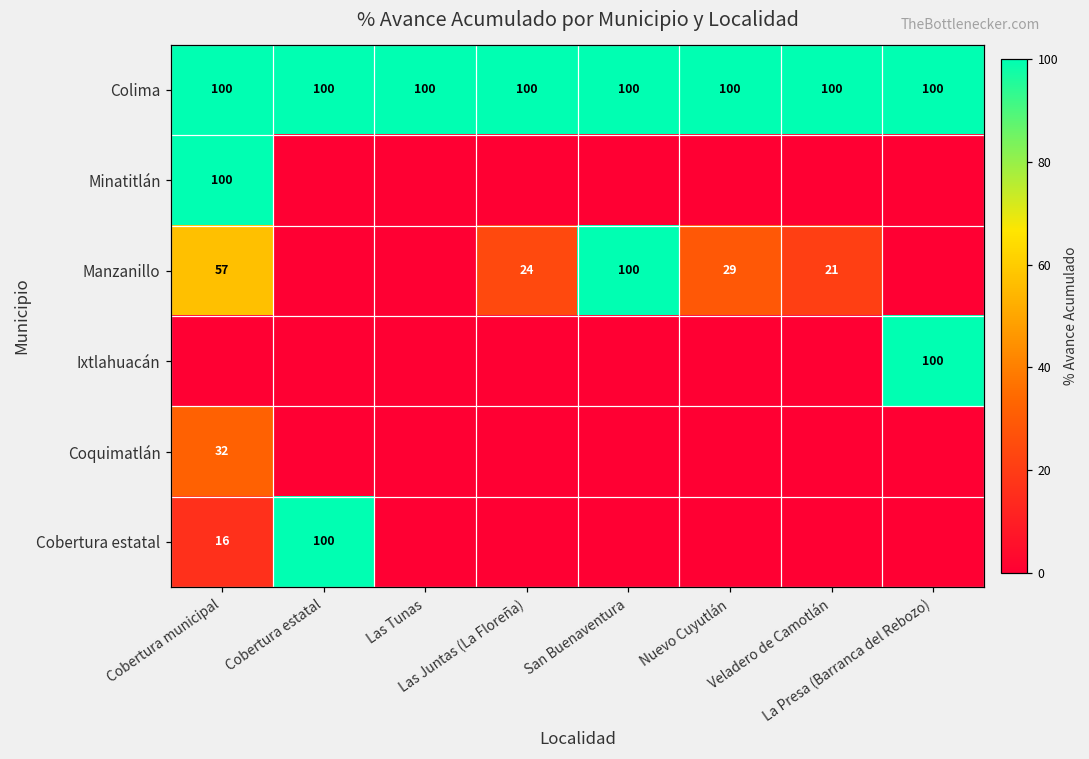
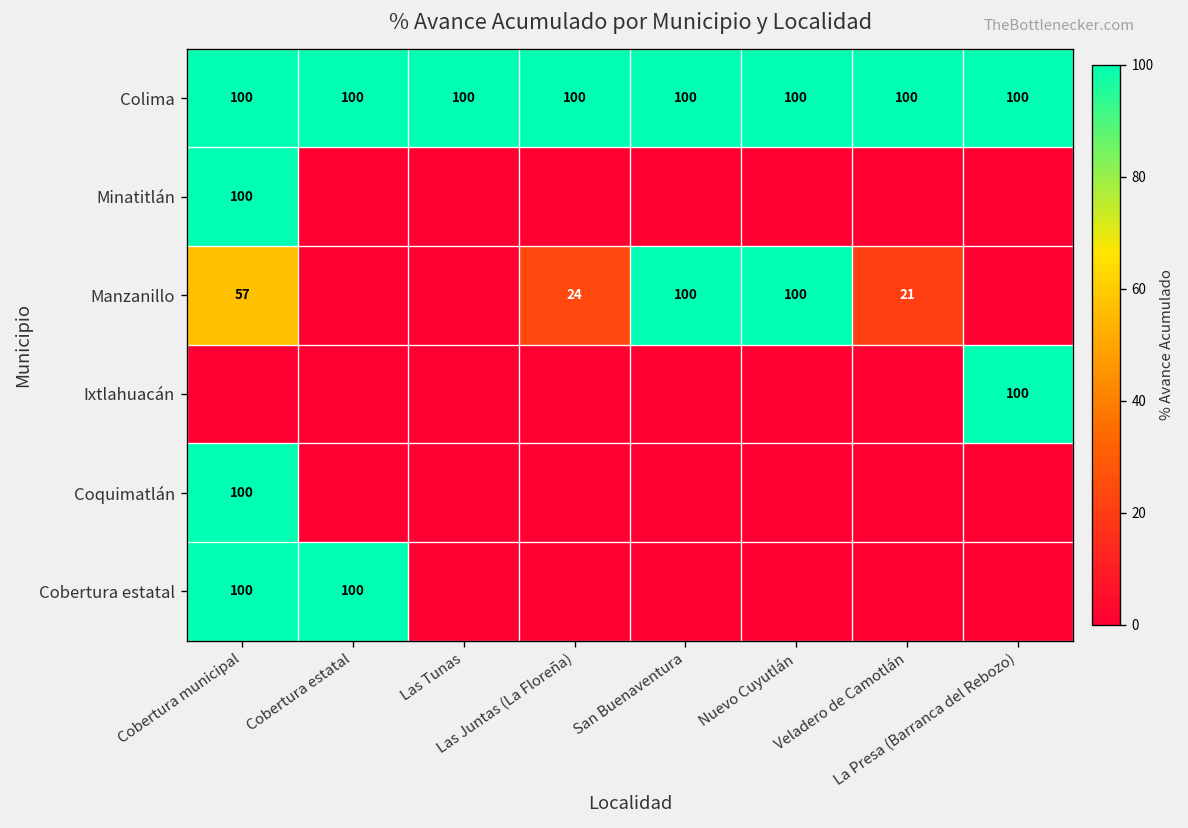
  {
    "Colima": {
      "Cobertura municipal": 100,
      "Cobertura estatal": 100,
      "Las Tunas": 100,
      "Las Juntas (La Floreña)": 100,
      "San Buenaventura": 100,
      "Nuevo Cuyutlán": 100,
      "Veladero de Camotlán": 100,
      "La Presa (Barranca del Rebozo)": 100
    },
    "Minatitlán": {
      "Cobertura municipal": 100
    },
    "Manzanillo": {
      "Cobertura municipal": 57,
      "Las Juntas (La Floreña)": 24,
      "San Buenaventura": 100,
-     "Nuevo Cuyutlán": 29,
+     "Nuevo Cuyutlán": 100,
      "Veladero de Camotlán": 21
    },
    "Ixtlahuacán": {
      "La Presa (Barranca del Rebozo)": 100
    },
    "Coquimatlán": {
-     "Cobertura municipal": 32
+     "Cobertura municipal": 100
    },
    "Cobertura estatal": {
-     "Cobertura municipal": 16,
+     "Cobertura municipal": 100,
      "Cobertura estatal": 100
    }
  }
